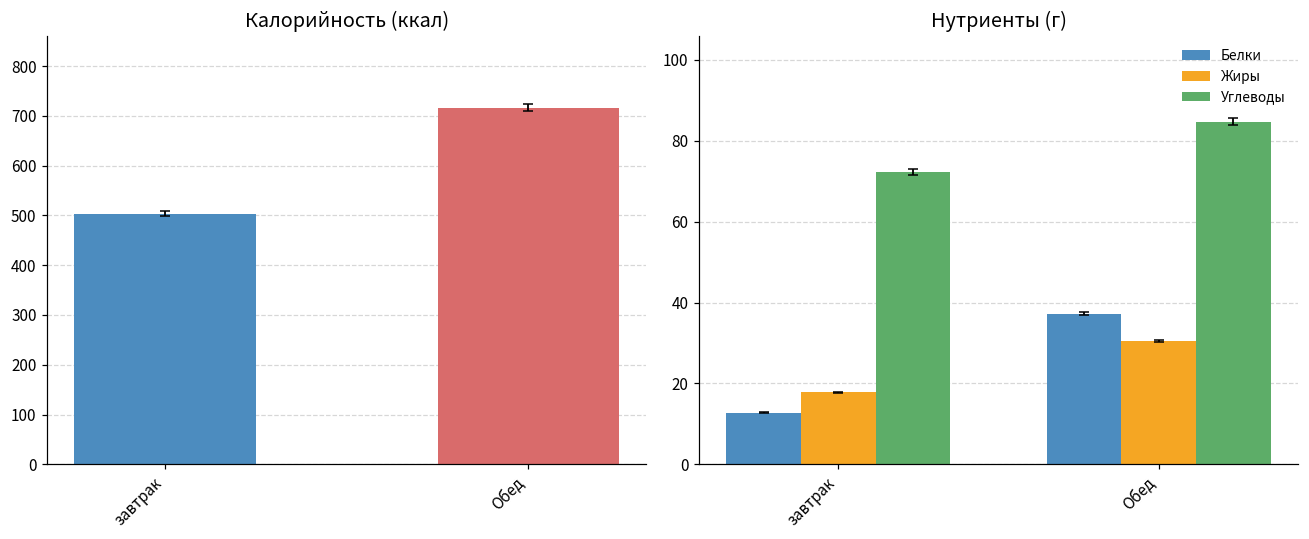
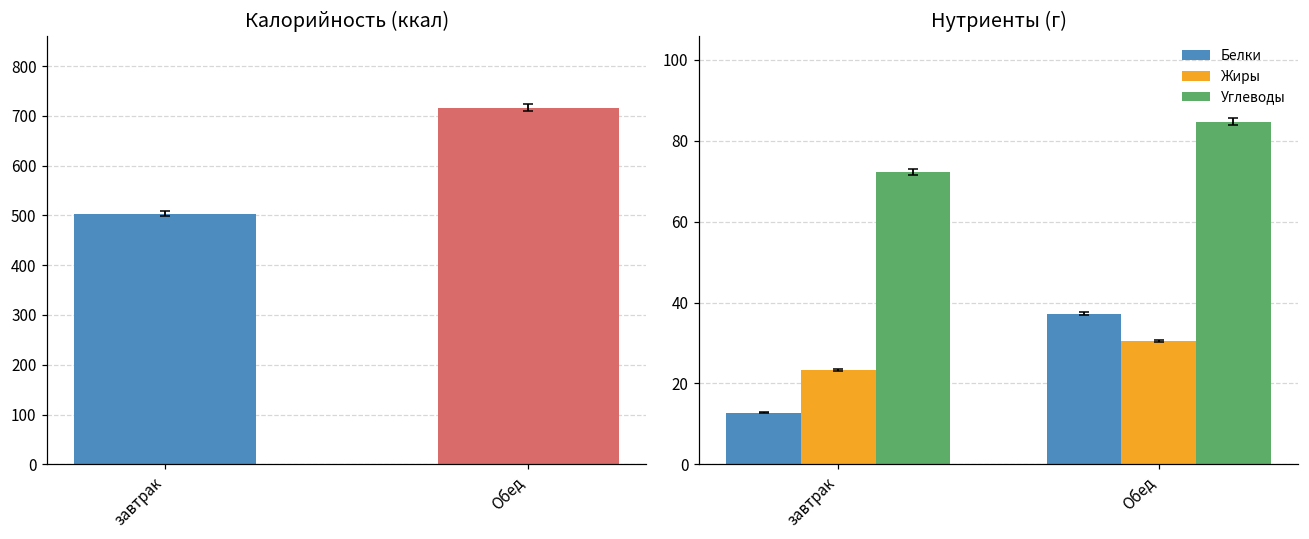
  {
    "Нутриенты (г)": {
      "Белки": {
        "завтрак": 13,
        "Обед": 37
      },
      "Жиры": {
-       "завтрак": 18,
+       "завтрак": 23,
        "Обед": 30
      },
      "Углеводы": {
        "завтрак": 72,
        "Обед": 85
      }
    }
  }
